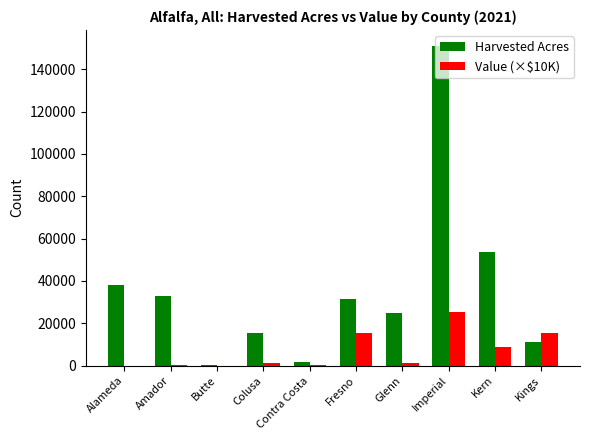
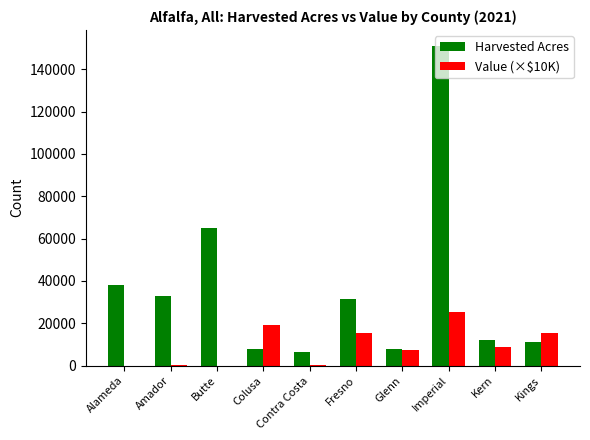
  {
    "Harvested Acres": {
      "Alameda": 38000,
      "Amador": 33000,
-     "Butte": 1000,
-     "Colusa": 16000,
-     "Contra Costa": 2000,
+     "Butte": 65000,
+     "Colusa": 8000,
+     "Contra Costa": 7000,
      "Fresno": 32000,
-     "Glenn": 25000,
-     "Kern": 54000,
+     "Glenn": 8000,
+     "Kern": 12000,
      "Kings": 11000
    },
    "Value (×$10K)": {
-     "Colusa": 1000,
+     "Colusa": 19000,
      "Fresno": 15000,
-     "Glenn": 1000,
+     "Glenn": 7000,
      "Imperial": 25000,
      "Kern": 9000,
      "Kings": 15000
    }
  }
